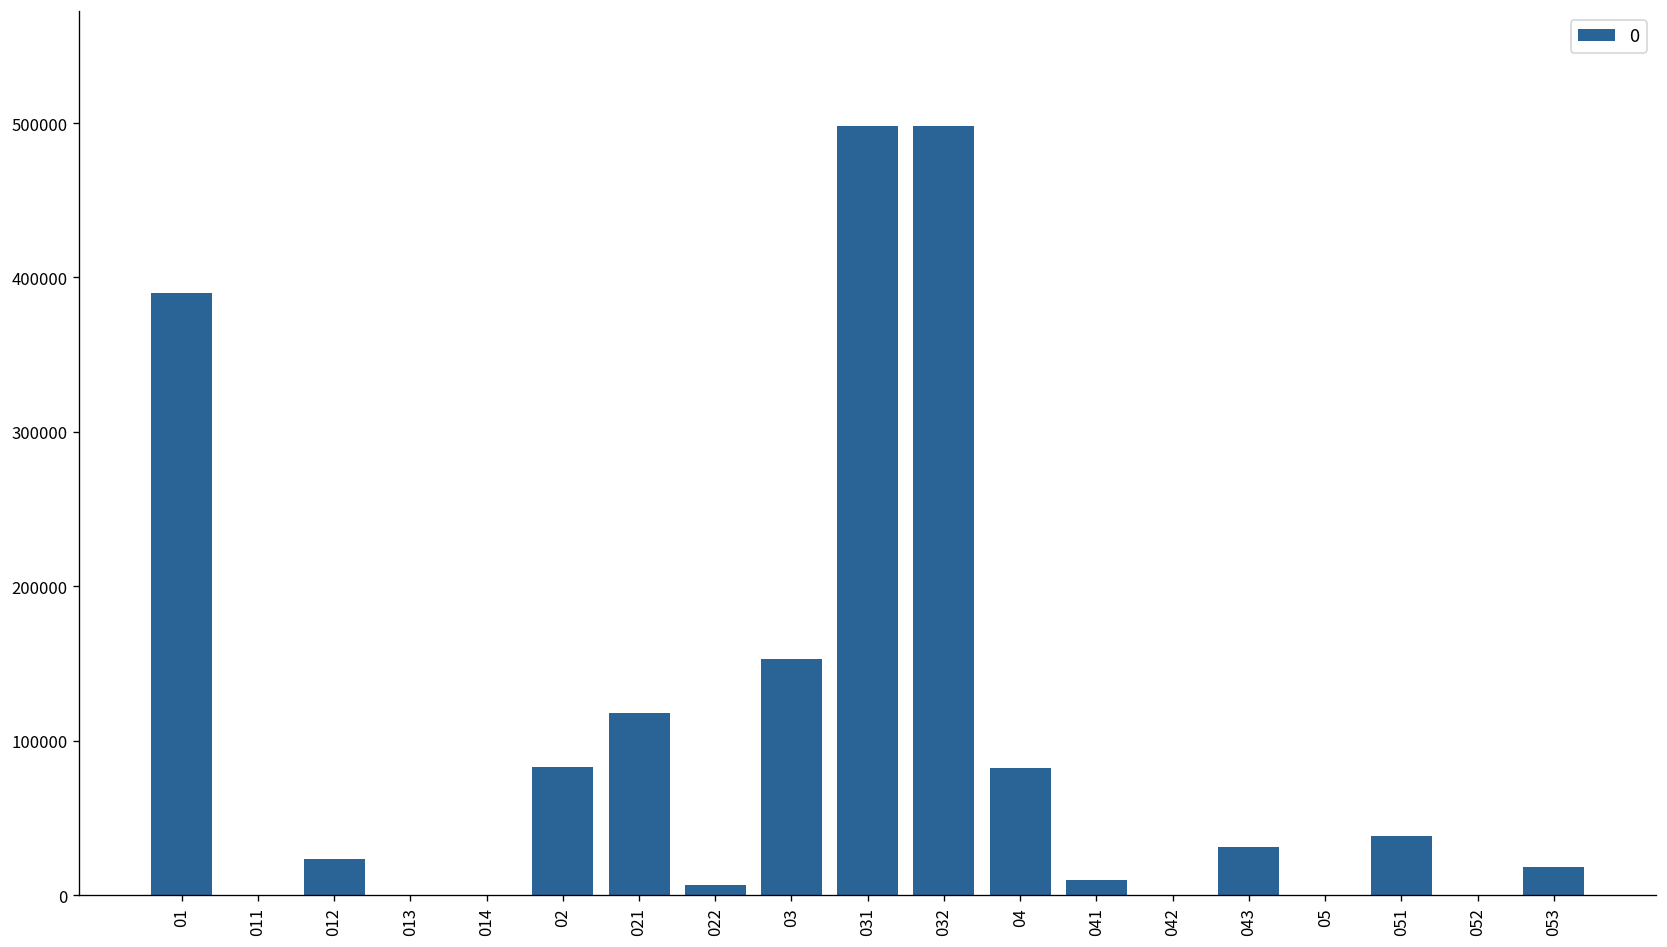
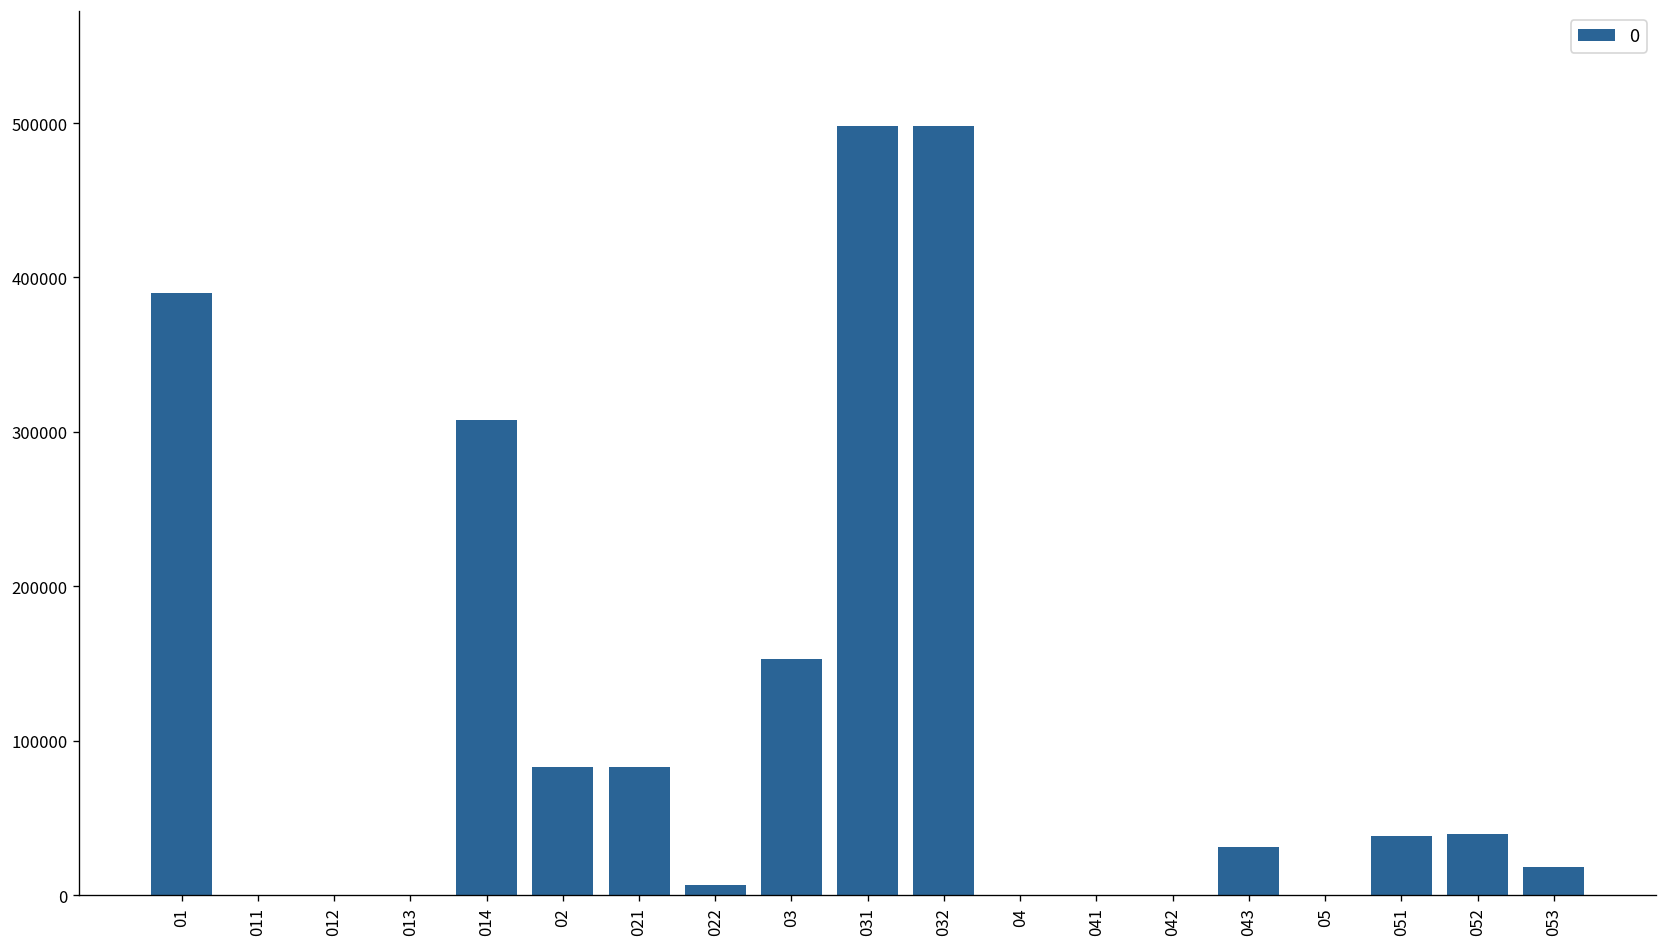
  {
    "01": 390000,
    "011": 0,
-   "012": 24000,
+   "012": 0,
    "013": 0,
-   "014": 0,
+   "014": 308000,
    "02": 83000,
-   "021": 118000,
+   "021": 83000,
    "022": 7000,
    "03": 153000,
    "031": 498000,
    "032": 498000,
-   "04": 82000,
-   "041": 10000,
+   "04": 0,
+   "041": 0,
    "042": 0,
    "043": 31000,
    "05": 0,
    "051": 39000,
-   "052": 0,
+   "052": 39000,
    "053": 18000
  }
